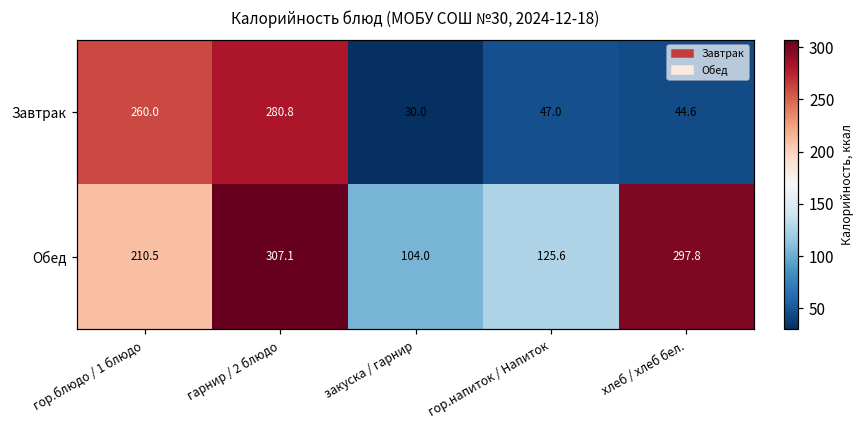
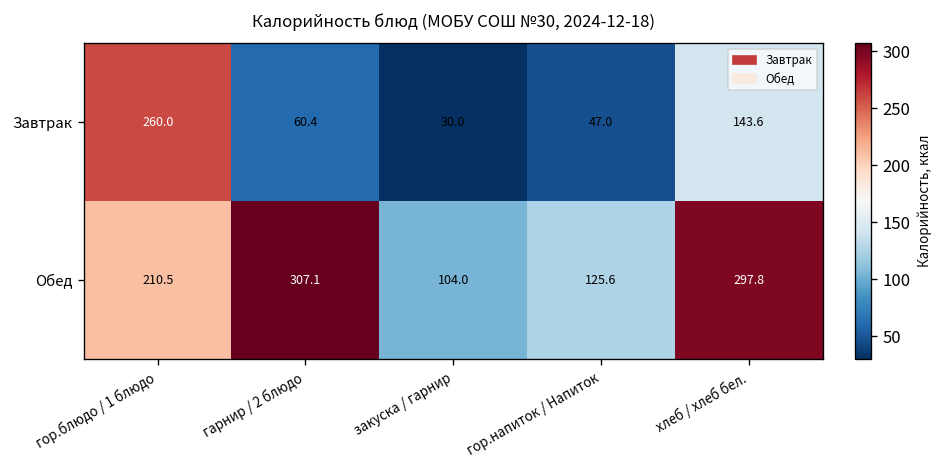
  {
    "Завтрак": {
      "гор.блюдо / 1 блюдо": 260.0,
-     "гарнир / 2 блюдо": 280.8,
+     "гарнир / 2 блюдо": 60.4,
      "закуска / гарнир": 30.0,
      "гор.напиток / Напиток": 47.0,
-     "хлеб / хлеб бел.": 44.6
+     "хлеб / хлеб бел.": 143.6
    },
    "Обед": {
      "гор.блюдо / 1 блюдо": 210.5,
      "гарнир / 2 блюдо": 307.1,
      "закуска / гарнир": 104.0,
      "гор.напиток / Напиток": 125.6,
      "хлеб / хлеб бел.": 297.8
    }
  }
